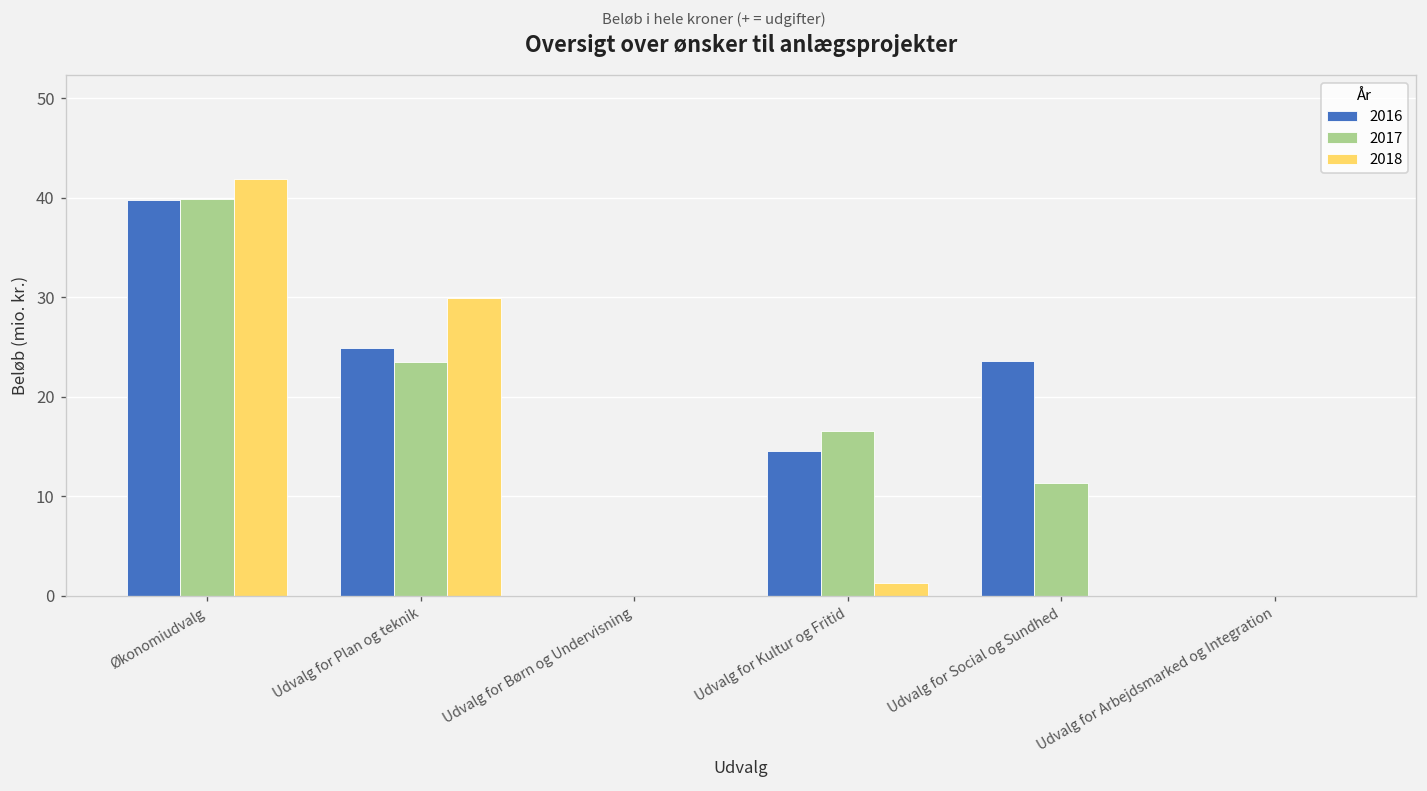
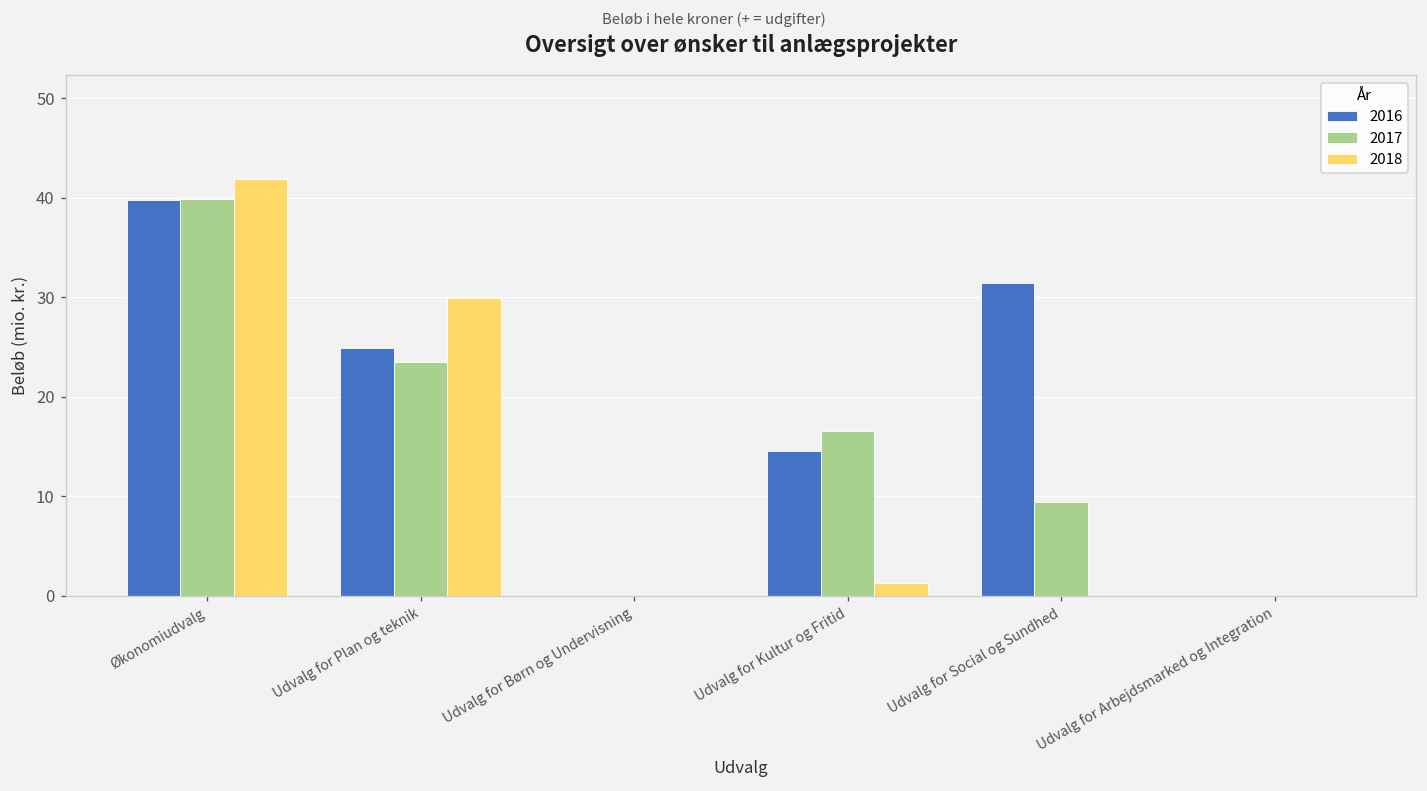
  {
    "2016": {
      "Økonomiudvalg": 40,
      "Udvalg for Plan og teknik": 25,
      "Udvalg for Børn og Undervisning": 0,
      "Udvalg for Kultur og Fritid": 15,
-     "Udvalg for Social og Sundhed": 24,
+     "Udvalg for Social og Sundhed": 31,
      "Udvalg for Arbejdsmarked og Integration": 0
    },
    "2017": {
      "Økonomiudvalg": 40,
      "Udvalg for Plan og teknik": 23,
      "Udvalg for Børn og Undervisning": 0,
      "Udvalg for Kultur og Fritid": 17,
-     "Udvalg for Social og Sundhed": 11,
+     "Udvalg for Social og Sundhed": 9,
      "Udvalg for Arbejdsmarked og Integration": 0
    },
    "2018": {
      "Økonomiudvalg": 42,
      "Udvalg for Plan og teknik": 30,
      "Udvalg for Børn og Undervisning": 0,
      "Udvalg for Kultur og Fritid": 1,
      "Udvalg for Social og Sundhed": 0,
      "Udvalg for Arbejdsmarked og Integration": 0
    }
  }
